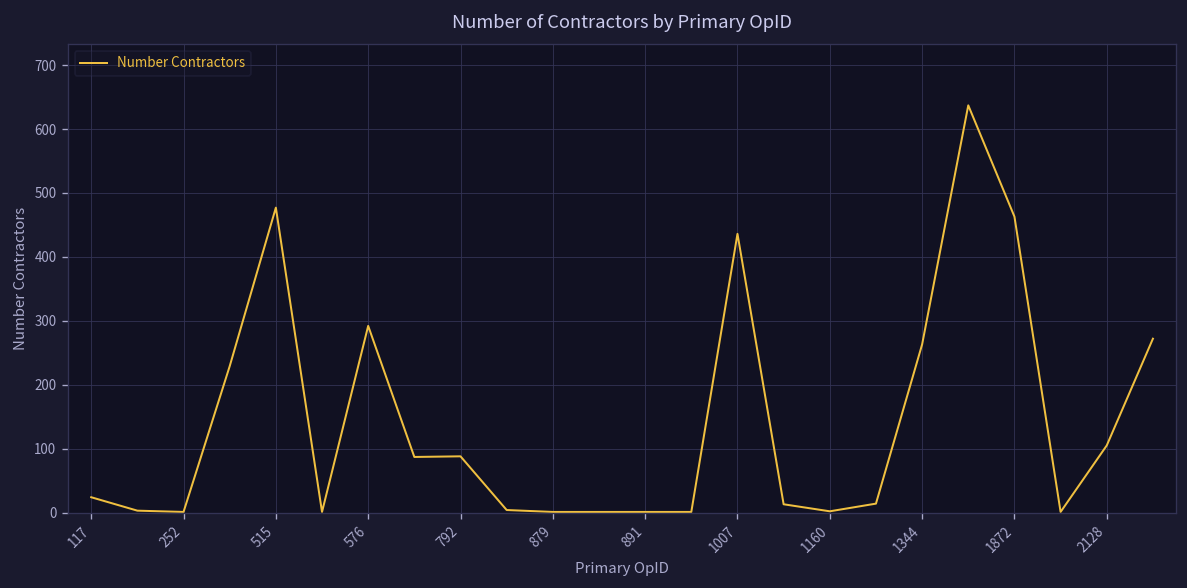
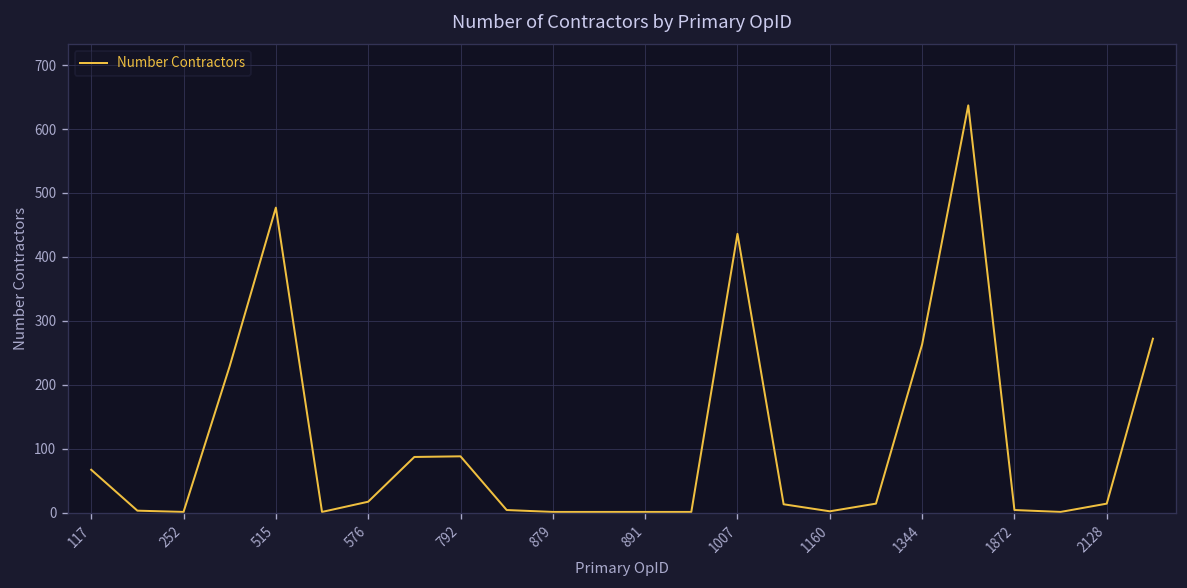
  {
-   "117": 20,
+   "117": 70,
    "252": 0,
    "515": 480,
-   "576": 290,
+   "576": 20,
    "792": 90,
    "879": 0,
    "891": 0,
    "1007": 440,
    "1160": 0,
    "1344": 260,
-   "1872": 460,
-   "2128": 110
+   "1872": 0,
+   "2128": 10
  }
